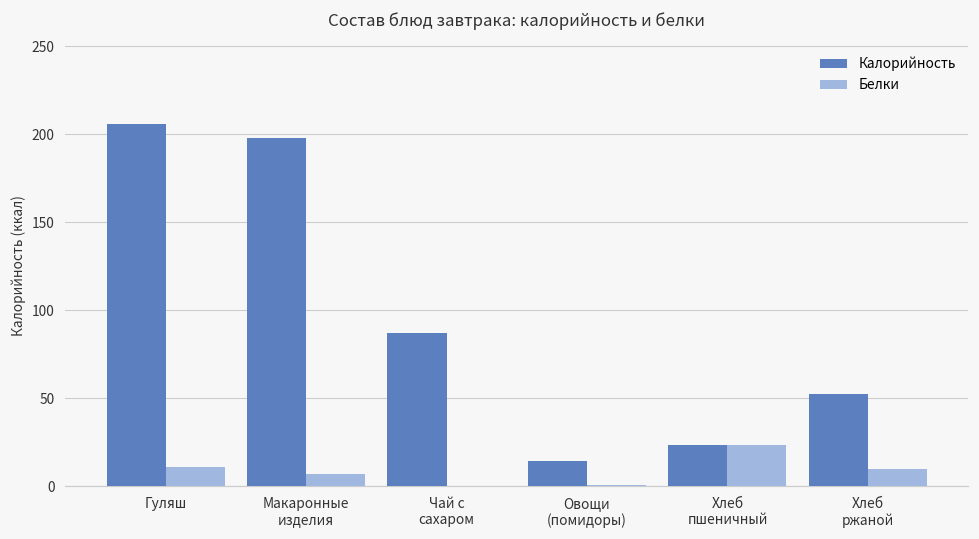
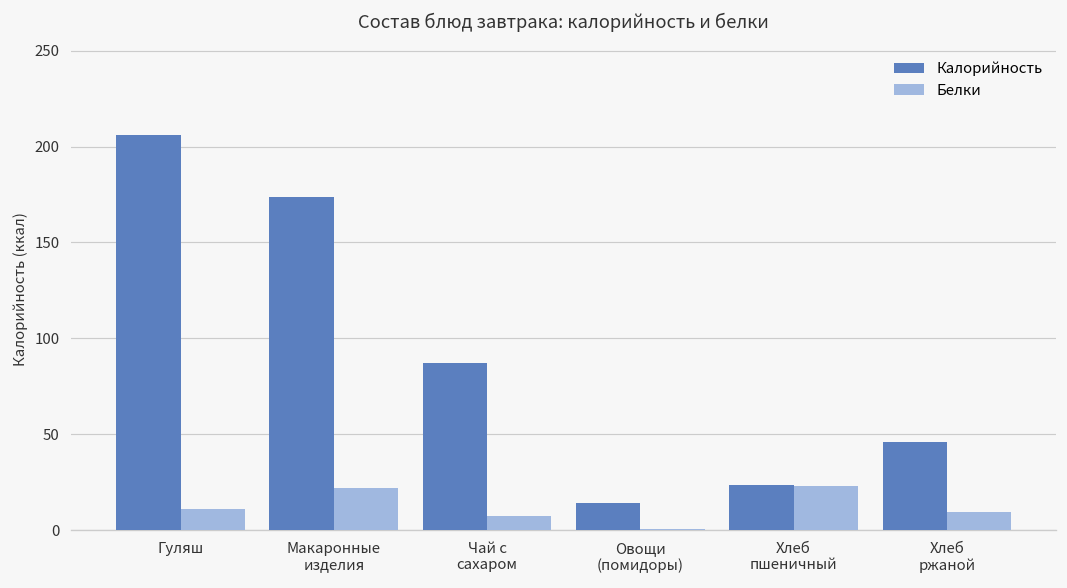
  {
    "Калорийность": {
      "Гуляш": 206,
-     "Макаронные изделия": 198,
+     "Макаронные изделия": 174,
      "Чай с сахаром": 87,
      "Овощи (помидоры)": 14,
      "Хлеб пшеничный": 24,
-     "Хлеб ржаной": 52
+     "Хлеб ржаной": 46
    },
    "Белки": {
      "Гуляш": 11,
-     "Макаронные изделия": 7,
-     "Чай с сахаром": 0,
+     "Макаронные изделия": 22,
+     "Чай с сахаром": 7,
      "Хлеб пшеничный": 23,
      "Хлеб ржаной": 10
    }
  }
